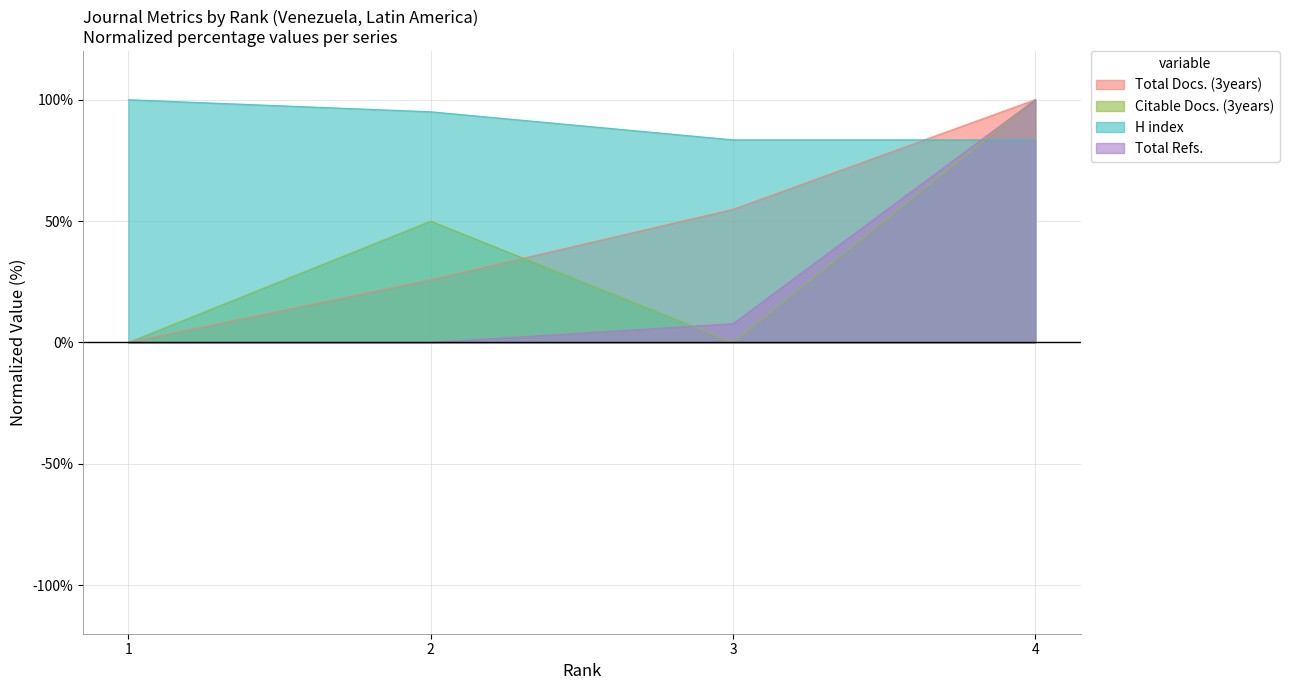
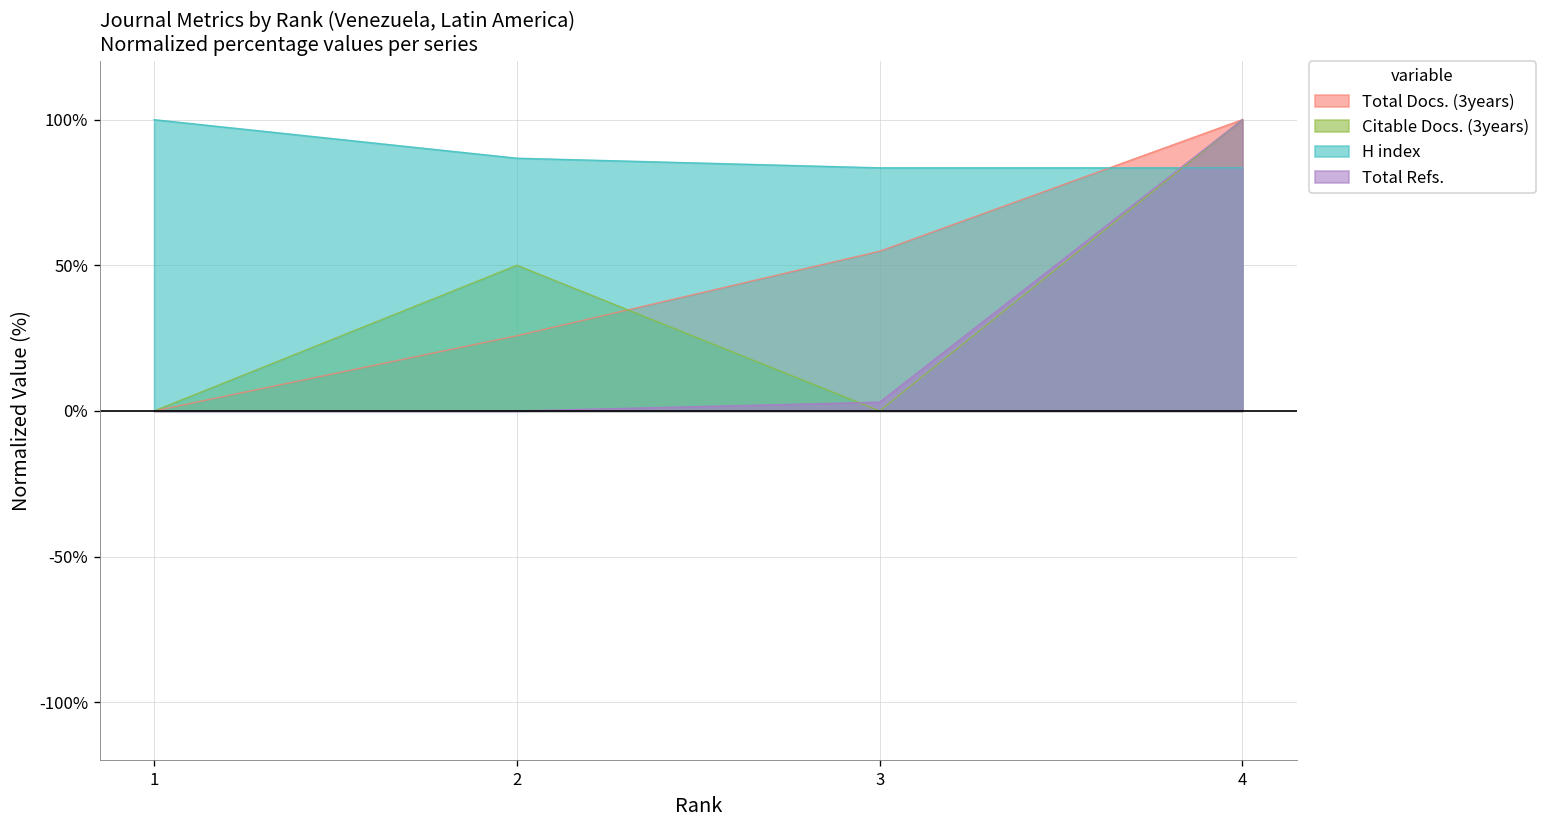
  {
    "Total Docs. (3years)": {
      "2": "26%",
      "3": "55%"
    },
    "Citable Docs. (3years)": {
      "2": "50%",
      "3": "0%"
    },
    "H index": {
      "1": "100%",
-     "2": "95%",
+     "2": "87%",
      "3": "83%",
      "4": "83%"
    },
    "Total Refs.": {
      "2": "0%",
-     "3": "8%"
+     "3": "3%"
    }
  }
